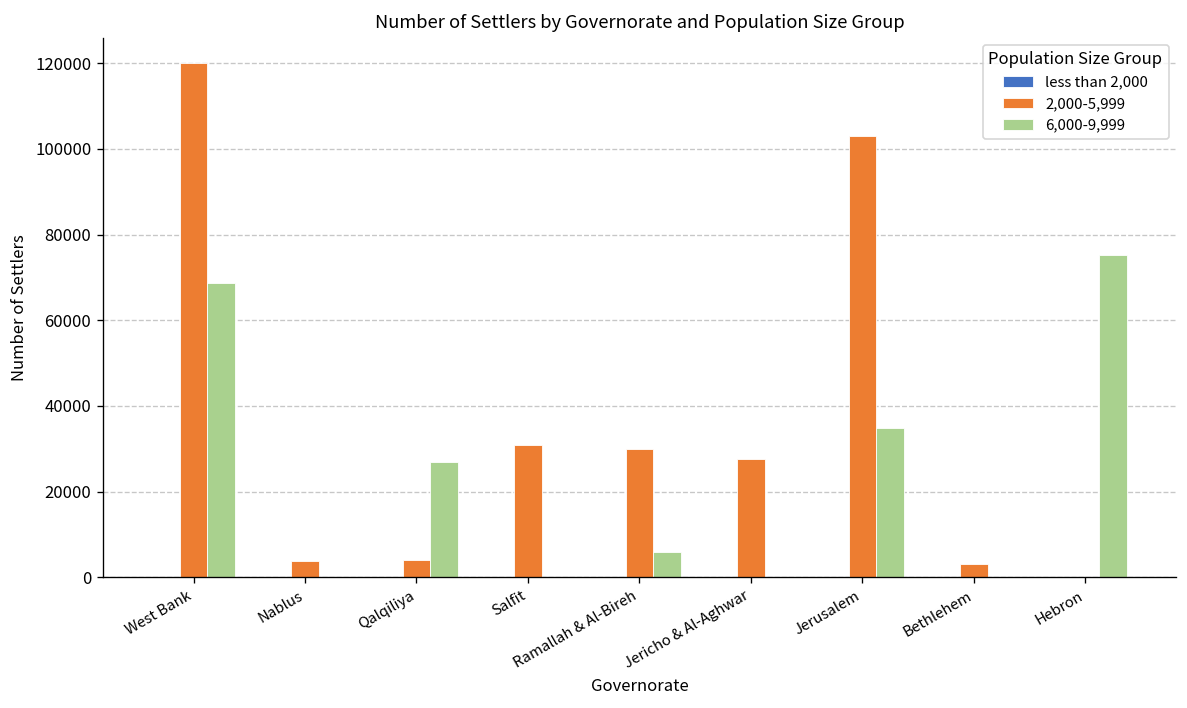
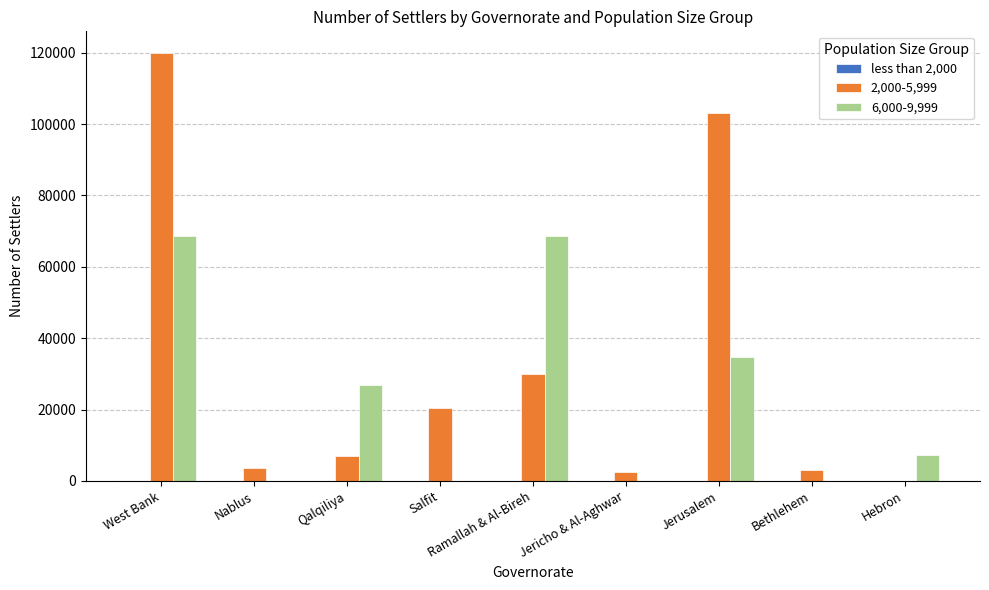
  {
    "less than 2,000": {
      "West Bank": 0,
      "Nablus": 0,
      "Qalqiliya": 0,
      "Salfit": 0,
      "Ramallah & Al-Bireh": 0,
      "Jericho & Al-Aghwar": 0,
      "Jerusalem": 0,
      "Bethlehem": 0,
      "Hebron": 0
    },
    "2,000-5,999": {
      "West Bank": 120000,
      "Nablus": 4000,
-     "Qalqiliya": 4000,
-     "Salfit": 31000,
+     "Qalqiliya": 7000,
+     "Salfit": 20000,
      "Ramallah & Al-Bireh": 30000,
-     "Jericho & Al-Aghwar": 28000,
+     "Jericho & Al-Aghwar": 3000,
      "Jerusalem": 103000,
      "Bethlehem": 3000,
      "Hebron": 0
    },
    "6,000-9,999": {
      "West Bank": 69000,
      "Nablus": 0,
      "Qalqiliya": 27000,
      "Salfit": 0,
-     "Ramallah & Al-Bireh": 6000,
+     "Ramallah & Al-Bireh": 69000,
      "Jericho & Al-Aghwar": 0,
      "Jerusalem": 35000,
      "Bethlehem": 0,
-     "Hebron": 75000
+     "Hebron": 7000
    }
  }
